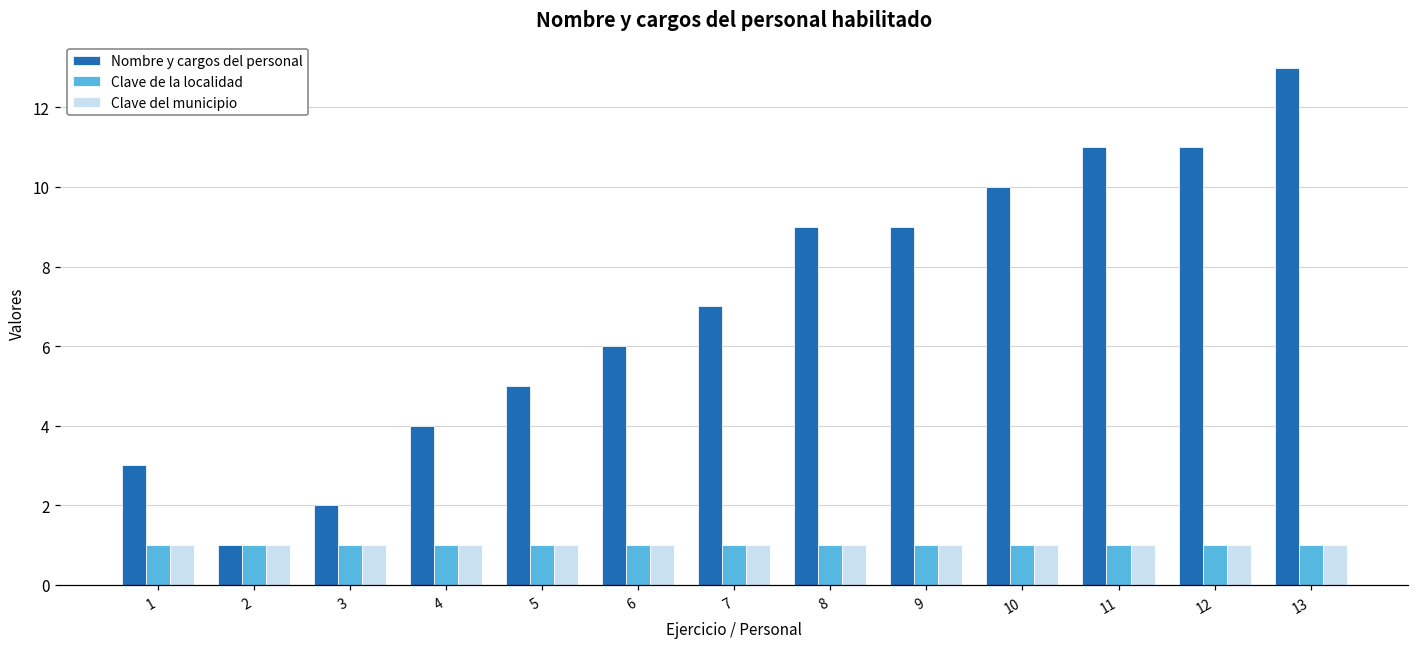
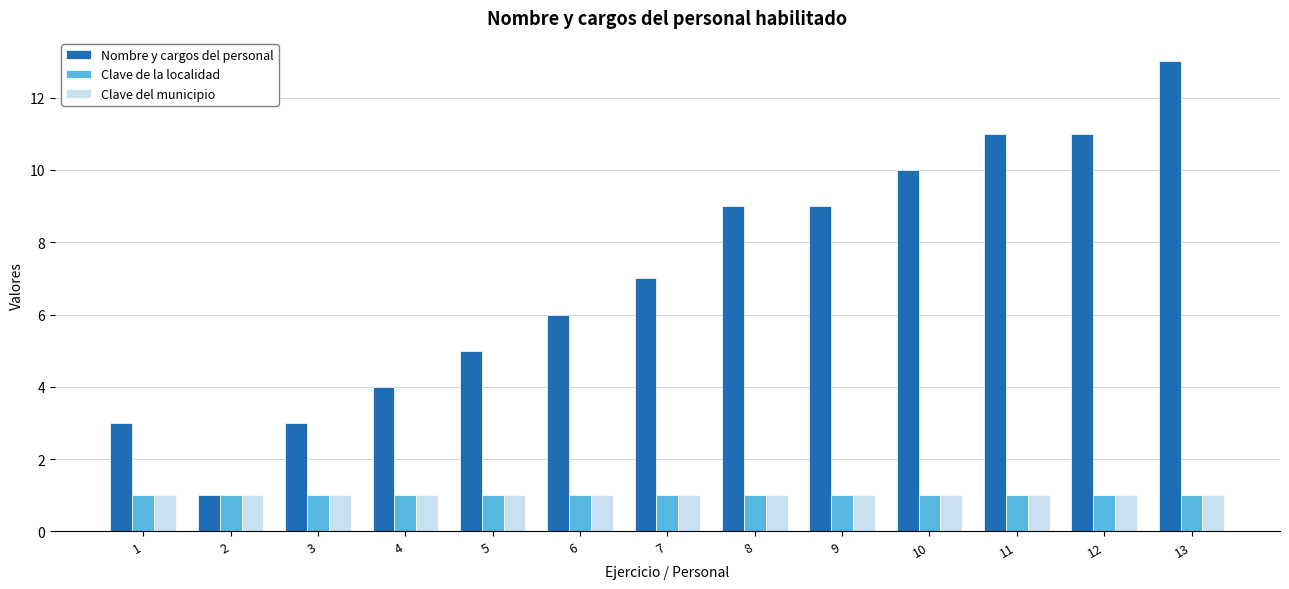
  {
    "Nombre y cargos del personal": {
      "1": 3,
      "2": 1,
-     "3": 2,
+     "3": 3,
      "4": 4,
      "5": 5,
      "6": 6,
      "7": 7,
      "8": 9,
      "9": 9,
      "10": 10,
      "11": 11,
      "12": 11,
      "13": 13
    },
    "Clave de la localidad": {
      "1": 1,
      "2": 1,
      "3": 1,
      "4": 1,
      "5": 1,
      "6": 1,
      "7": 1,
      "8": 1,
      "9": 1,
      "10": 1,
      "11": 1,
      "12": 1,
      "13": 1
    },
    "Clave del municipio": {
      "1": 1,
      "2": 1,
      "3": 1,
      "4": 1,
      "5": 1,
      "6": 1,
      "7": 1,
      "8": 1,
      "9": 1,
      "10": 1,
      "11": 1,
      "12": 1,
      "13": 1
    }
  }
